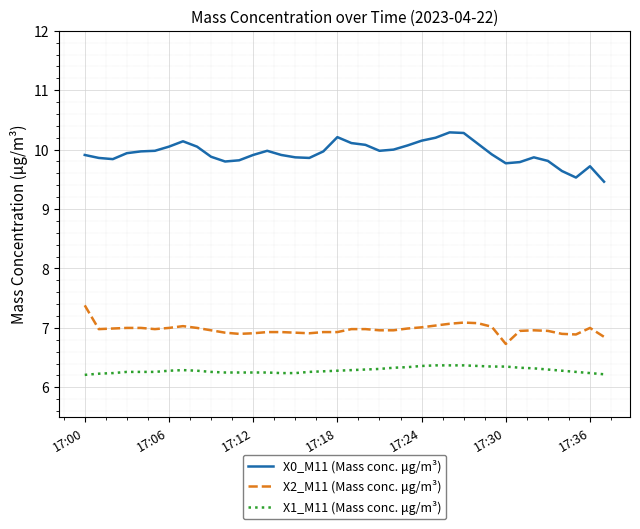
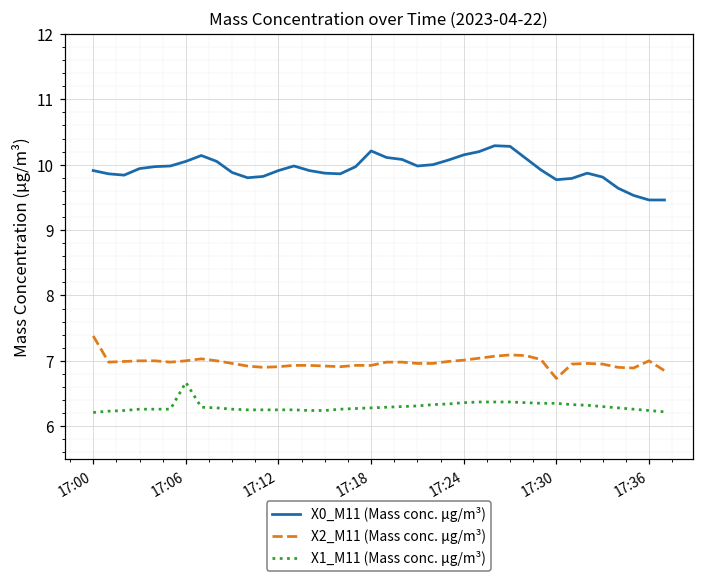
  {
    "X0_M11 (Mass conc. μg/m³)": {
      "17:00": 9.9,
      "17:06": 10.1,
      "17:12": 9.9,
      "17:18": 10.2,
      "17:24": 10.2,
      "17:30": 9.8,
-     "17:36": 9.7
+     "17:36": 9.5
    },
    "X2_M11 (Mass conc. μg/m³)": {
      "17:00": 7.4,
      "17:06": 7.0,
      "17:12": 6.9,
      "17:18": 6.9,
      "17:24": 7.0,
      "17:30": 6.7,
      "17:36": 7.0
    },
    "X1_M11 (Mass conc. μg/m³)": {
      "17:00": 6.2,
-     "17:06": 6.3,
+     "17:06": 6.7,
      "17:12": 6.3,
      "17:18": 6.3,
      "17:24": 6.4,
      "17:30": 6.4,
      "17:36": 6.2
    }
  }
